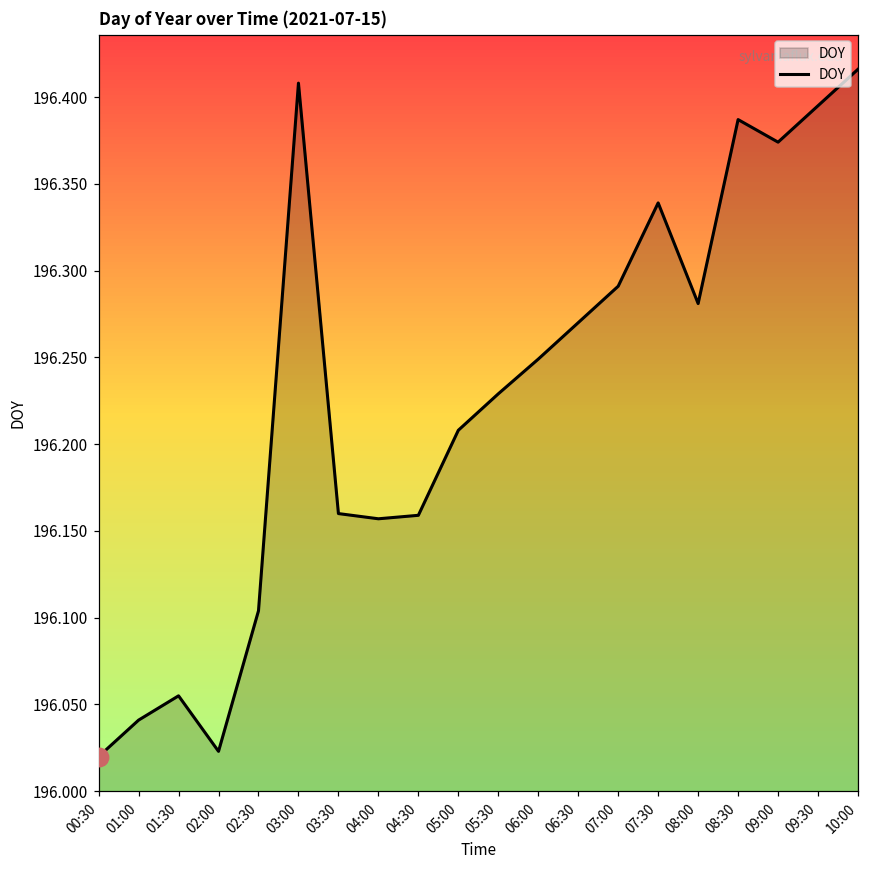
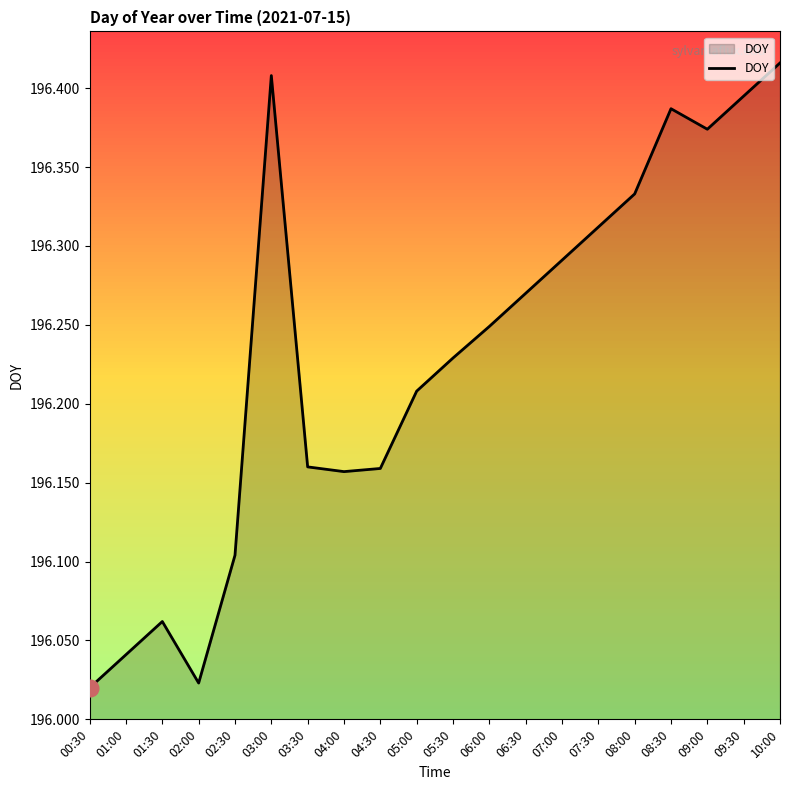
  {
    "DOY": {
      "01:00": 196.041,
-     "01:30": 196.055,
+     "01:30": 196.062,
      "02:00": 196.023,
      "02:30": 196.104,
      "03:00": 196.408,
      "03:30": 196.160,
      "04:00": 196.157,
      "04:30": 196.159,
      "05:00": 196.208,
      "05:30": 196.229,
      "06:00": 196.249,
      "06:30": 196.270,
      "07:00": 196.291,
-     "07:30": 196.339,
-     "08:00": 196.281,
+     "07:30": 196.312,
+     "08:00": 196.333,
      "08:30": 196.387,
      "09:00": 196.374,
      "09:30": 196.395,
      "10:00": 196.416
    }
  }
